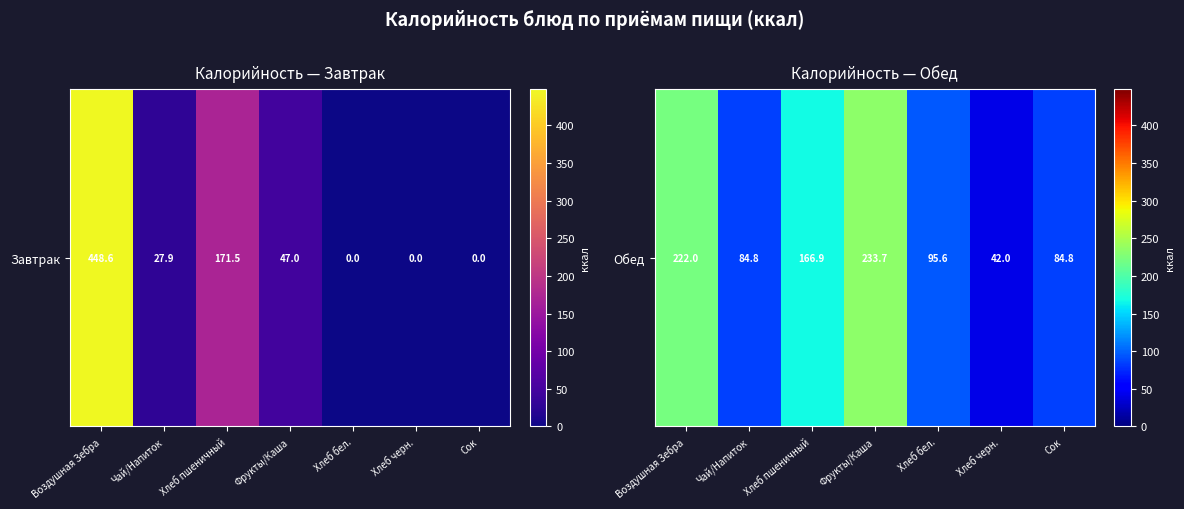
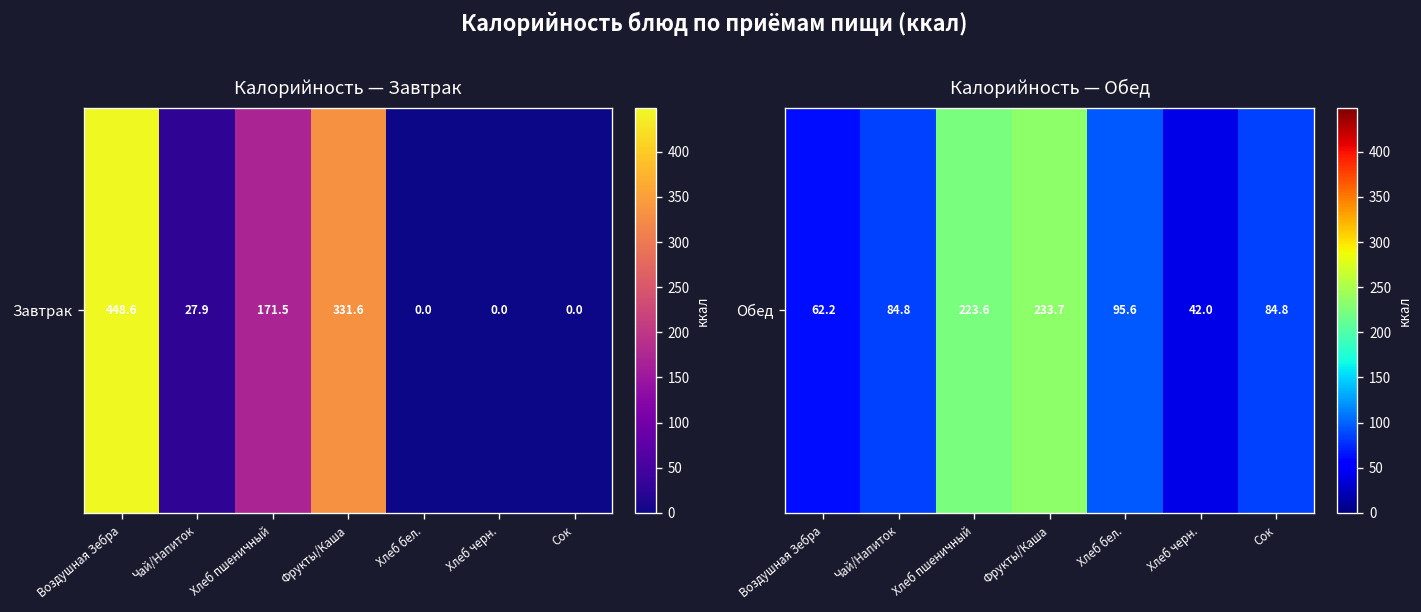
  {
    "Калорийность — Завтрак": {
      "Завтрак": {
        "Воздушная Зебра": 448.6,
        "Чай/Напиток": 27.9,
        "Хлеб пшеничный": 171.5,
-       "Фрукты/Каша": 47.0,
+       "Фрукты/Каша": 331.6,
        "Хлеб бел.": 0.0,
        "Хлеб черн.": 0.0,
        "Сок": 0.0
      }
    },
    "Калорийность — Обед": {
      "Обед": {
-       "Воздушная Зебра": 222.0,
+       "Воздушная Зебра": 62.2,
        "Чай/Напиток": 84.8,
-       "Хлеб пшеничный": 166.9,
+       "Хлеб пшеничный": 223.6,
        "Фрукты/Каша": 233.7,
        "Хлеб бел.": 95.6,
        "Хлеб черн.": 42.0,
        "Сок": 84.8
      }
    }
  }
